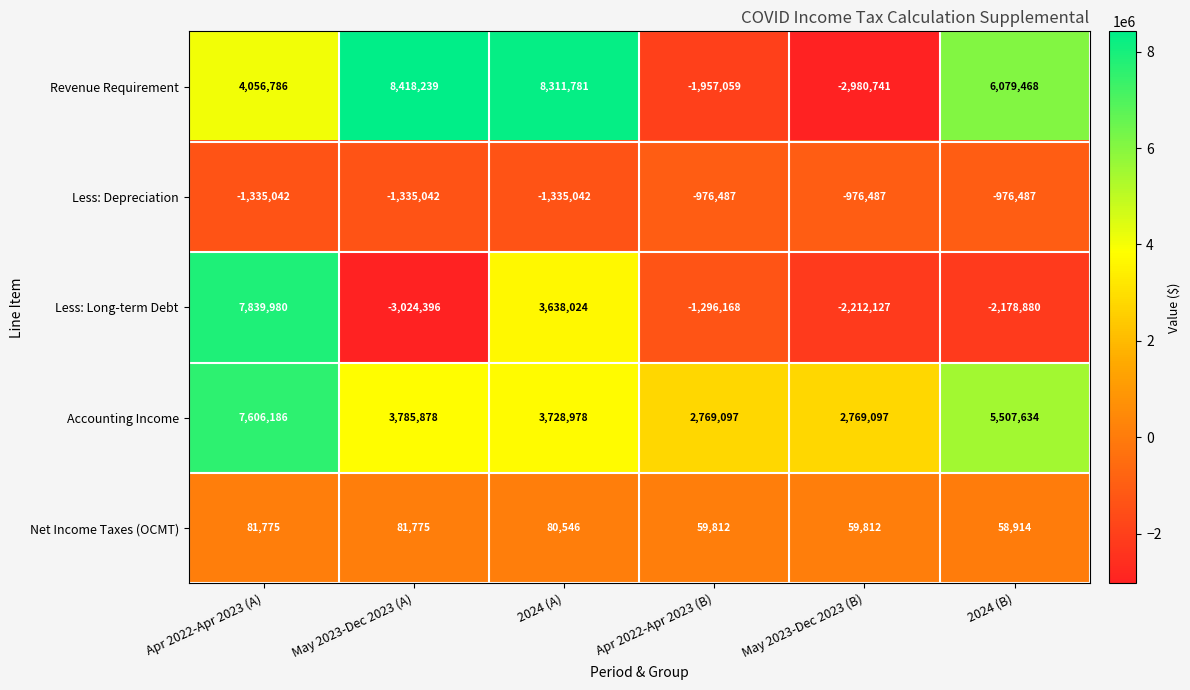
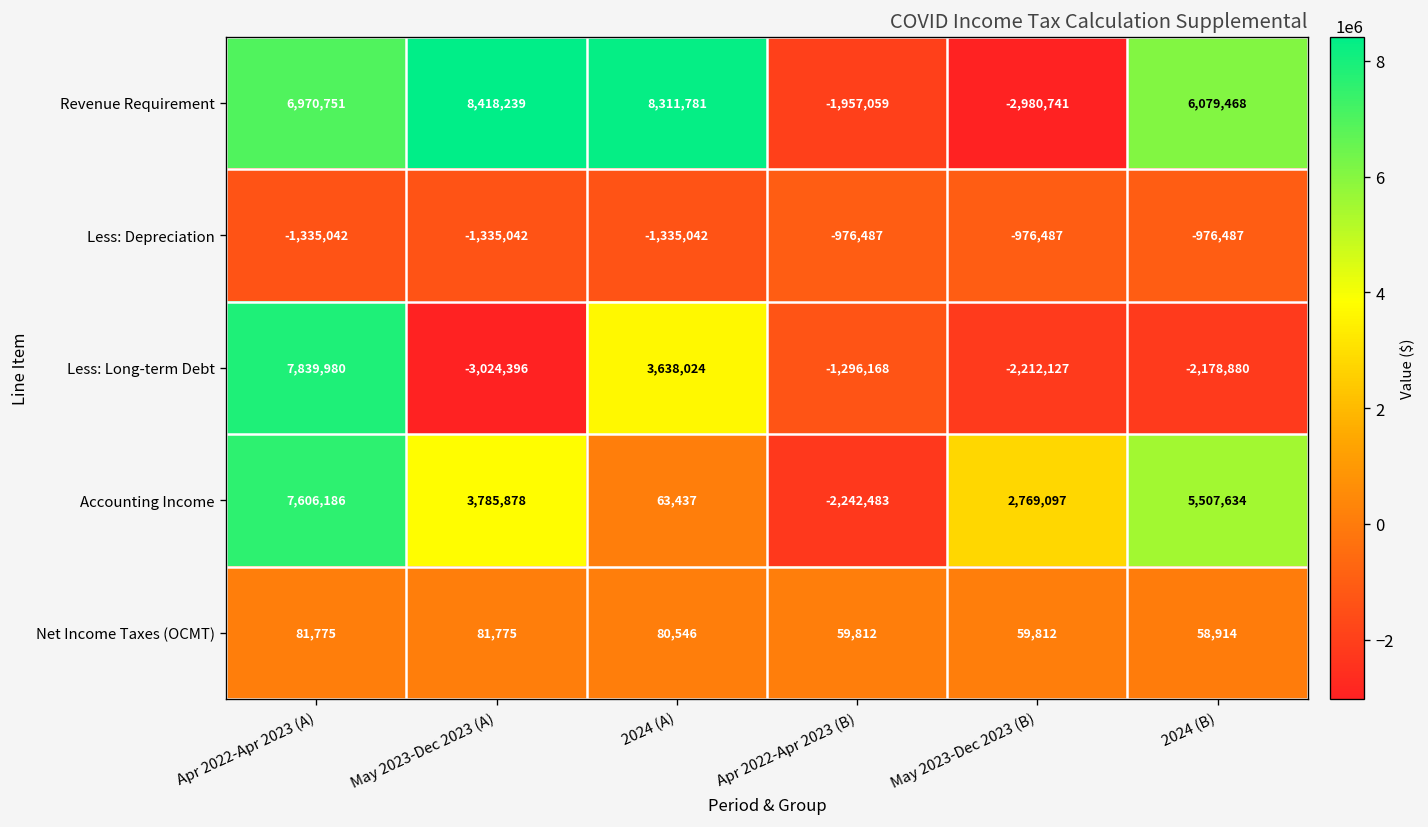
  {
    "Revenue Requirement": {
-     "Apr 2022-Apr 2023 (A)": "4,056,786",
+     "Apr 2022-Apr 2023 (A)": "6,970,751",
      "May 2023-Dec 2023 (A)": "8,418,239",
      "2024 (A)": "8,311,781",
      "Apr 2022-Apr 2023 (B)": "-1,957,059",
      "May 2023-Dec 2023 (B)": "-2,980,741",
      "2024 (B)": "6,079,468"
    },
    "Less: Depreciation": {
      "Apr 2022-Apr 2023 (A)": "-1,335,042",
      "May 2023-Dec 2023 (A)": "-1,335,042",
      "2024 (A)": "-1,335,042",
      "Apr 2022-Apr 2023 (B)": "-976,487",
      "May 2023-Dec 2023 (B)": "-976,487",
      "2024 (B)": "-976,487"
    },
    "Less: Long-term Debt": {
      "Apr 2022-Apr 2023 (A)": "7,839,980",
      "May 2023-Dec 2023 (A)": "-3,024,396",
      "2024 (A)": "3,638,024",
      "Apr 2022-Apr 2023 (B)": "-1,296,168",
      "May 2023-Dec 2023 (B)": "-2,212,127",
      "2024 (B)": "-2,178,880"
    },
    "Accounting Income": {
      "Apr 2022-Apr 2023 (A)": "7,606,186",
      "May 2023-Dec 2023 (A)": "3,785,878",
-     "2024 (A)": "3,728,978",
-     "Apr 2022-Apr 2023 (B)": "2,769,097",
+     "2024 (A)": "63,437",
+     "Apr 2022-Apr 2023 (B)": "-2,242,483",
      "May 2023-Dec 2023 (B)": "2,769,097",
      "2024 (B)": "5,507,634"
    },
    "Net Income Taxes (OCMT)": {
      "Apr 2022-Apr 2023 (A)": "81,775",
      "May 2023-Dec 2023 (A)": "81,775",
      "2024 (A)": "80,546",
      "Apr 2022-Apr 2023 (B)": "59,812",
      "May 2023-Dec 2023 (B)": "59,812",
      "2024 (B)": "58,914"
    }
  }
